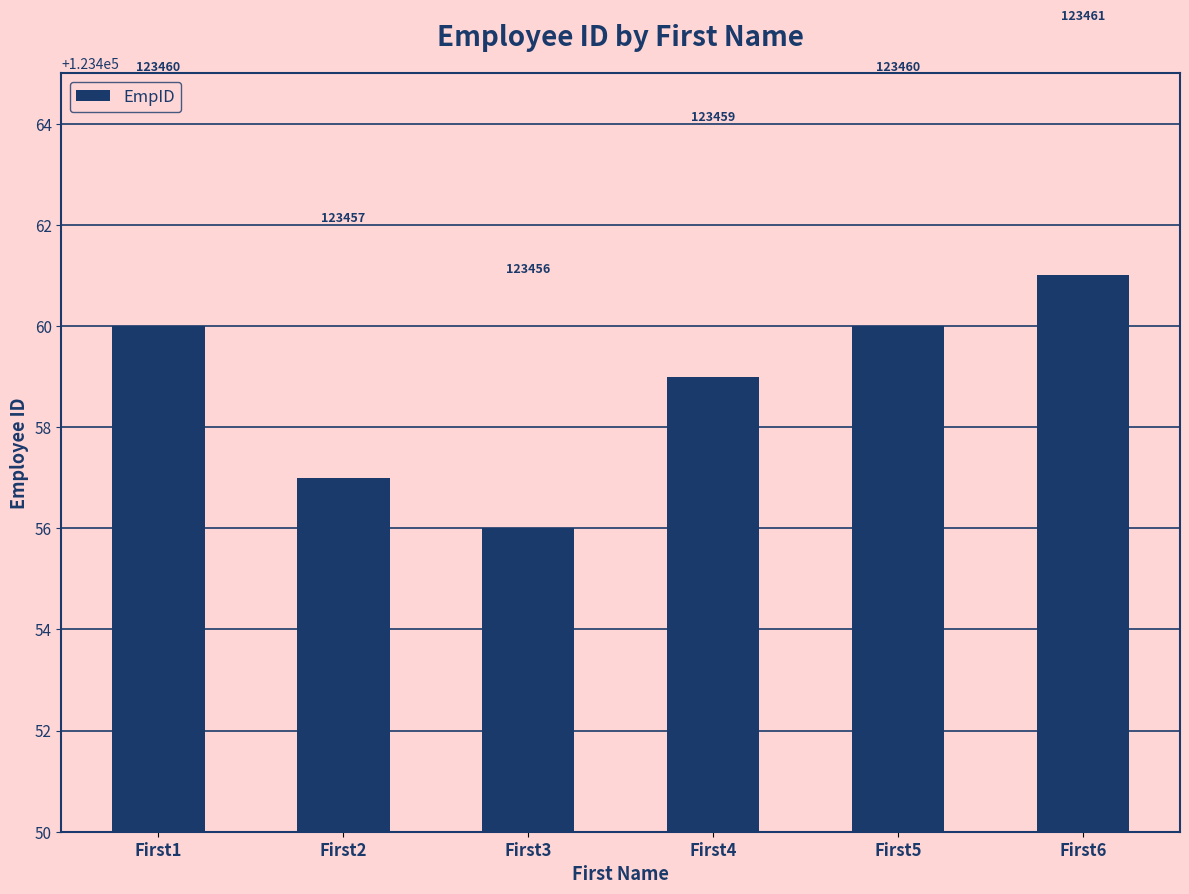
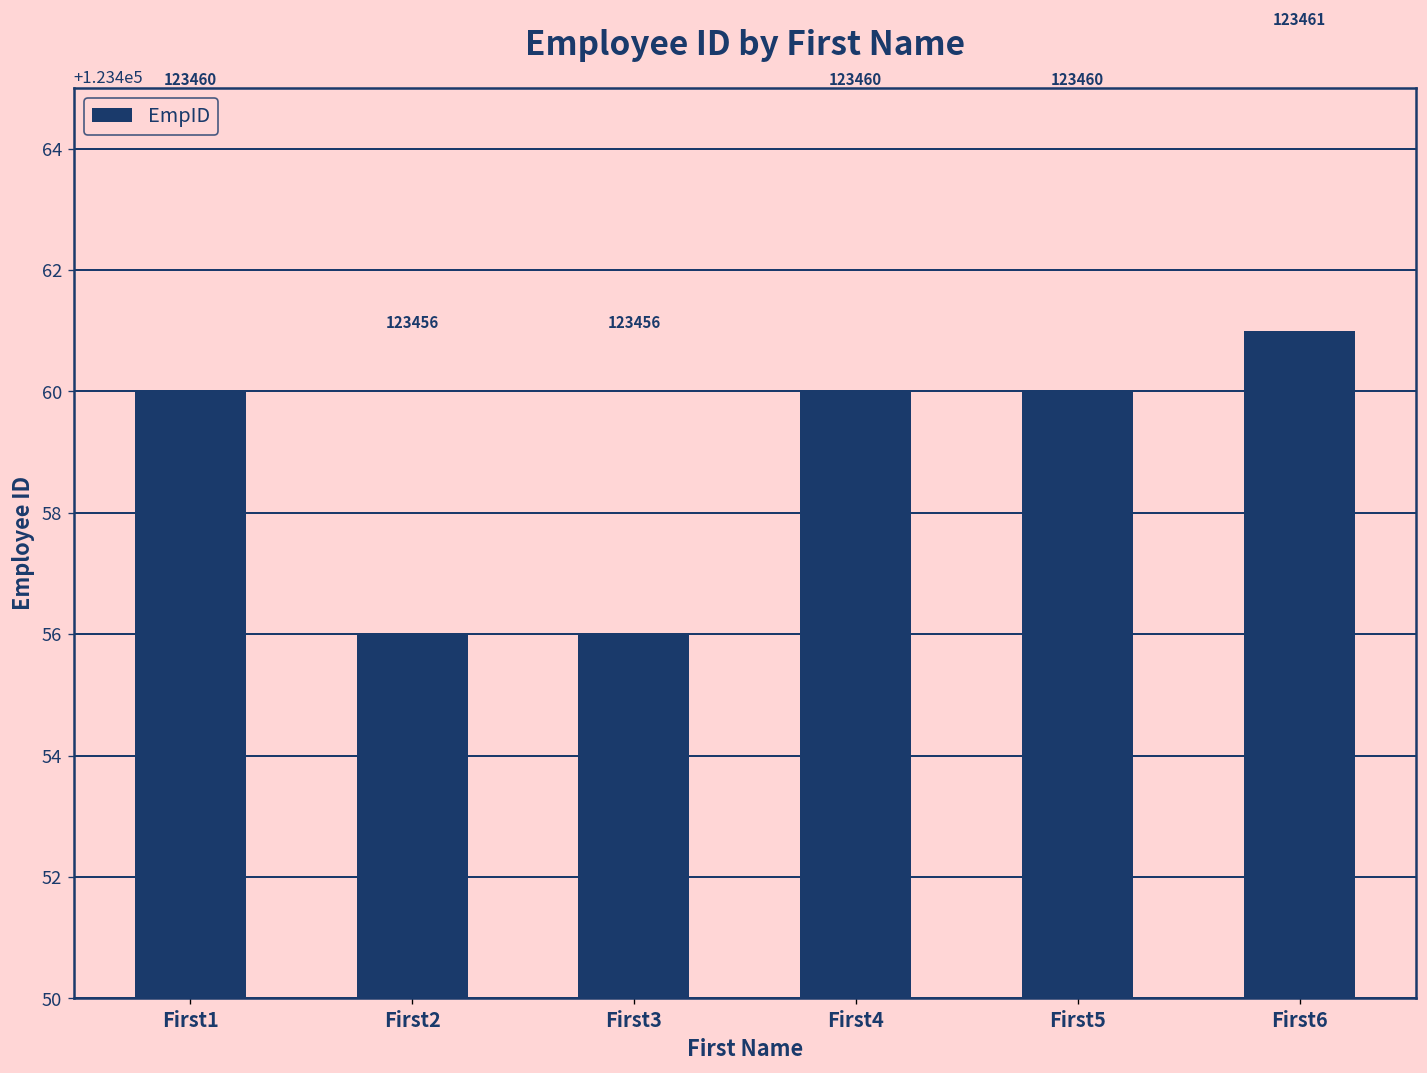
  {
-   "First2": 123457,
-   "First4": 123459
+   "First2": 123456,
+   "First4": 123460
  }
